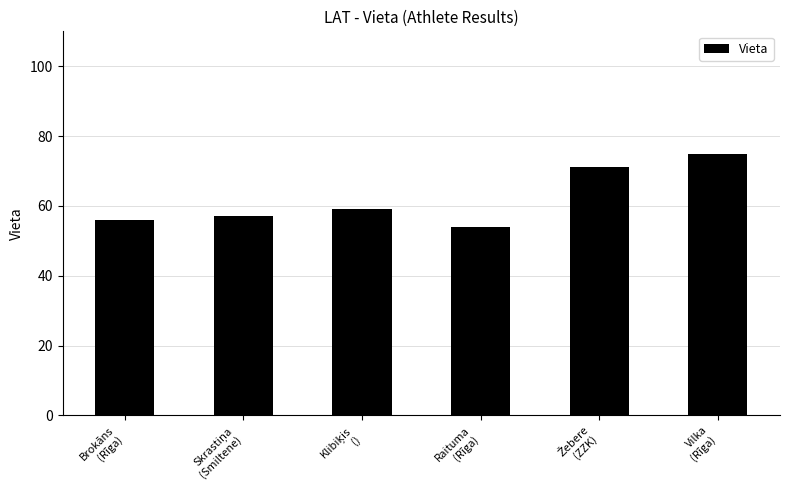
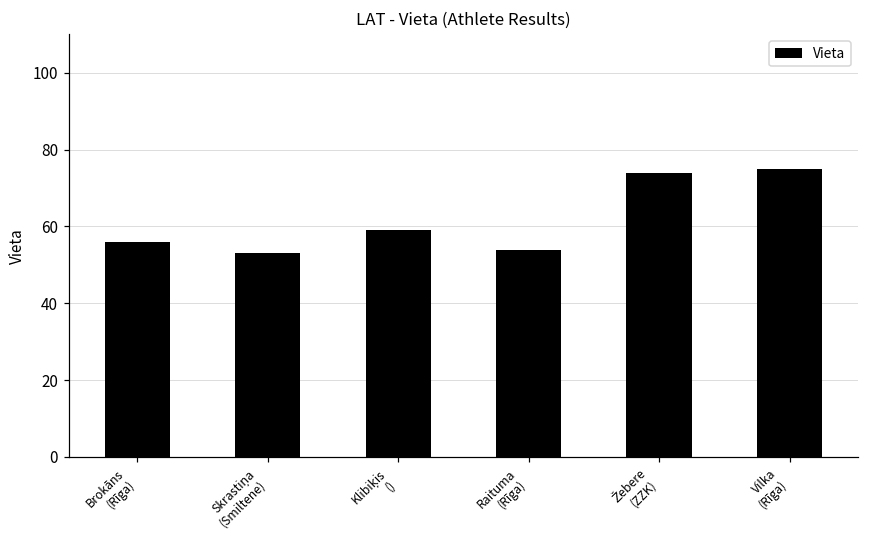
  {
    "Brokāns (Rīga)": 56,
-   "Skrastiņa (Smiltene)": 57,
+   "Skrastiņa (Smiltene)": 53,
    "Klibiķis ()": 59,
    "Raituma (Rīga)": 54,
-   "Žebere (ZZK)": 71,
+   "Žebere (ZZK)": 74,
    "Vilka (Rīga)": 75
  }
